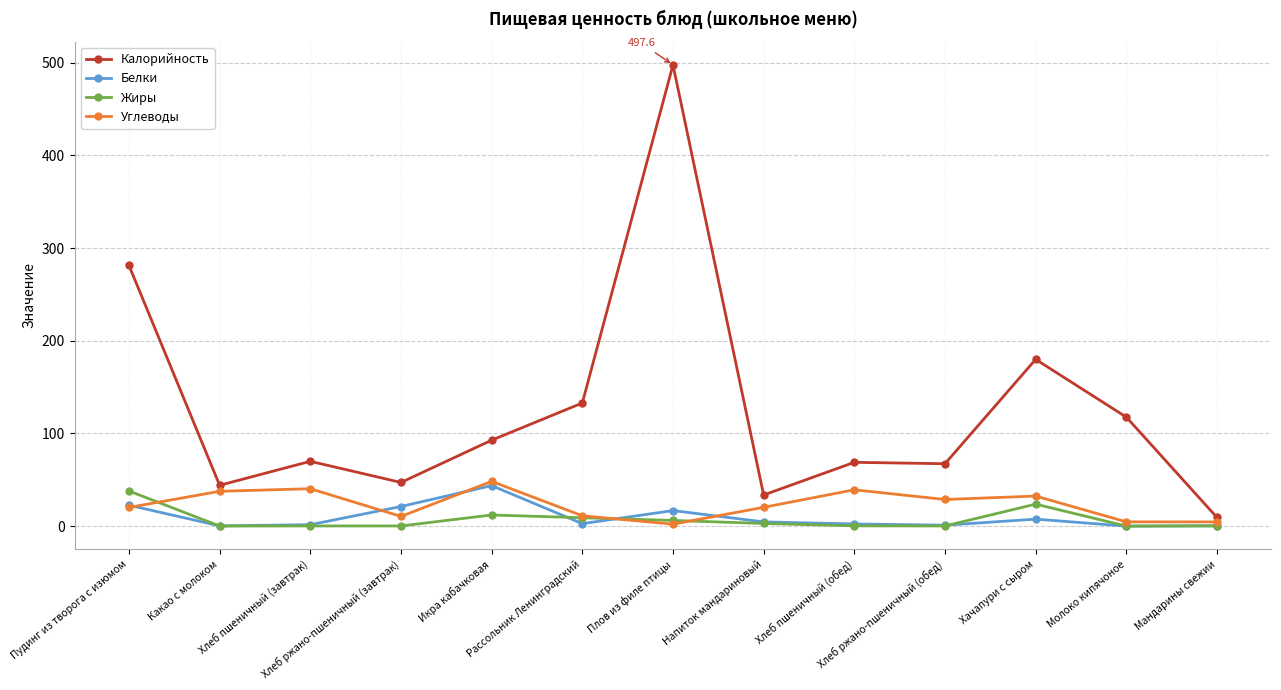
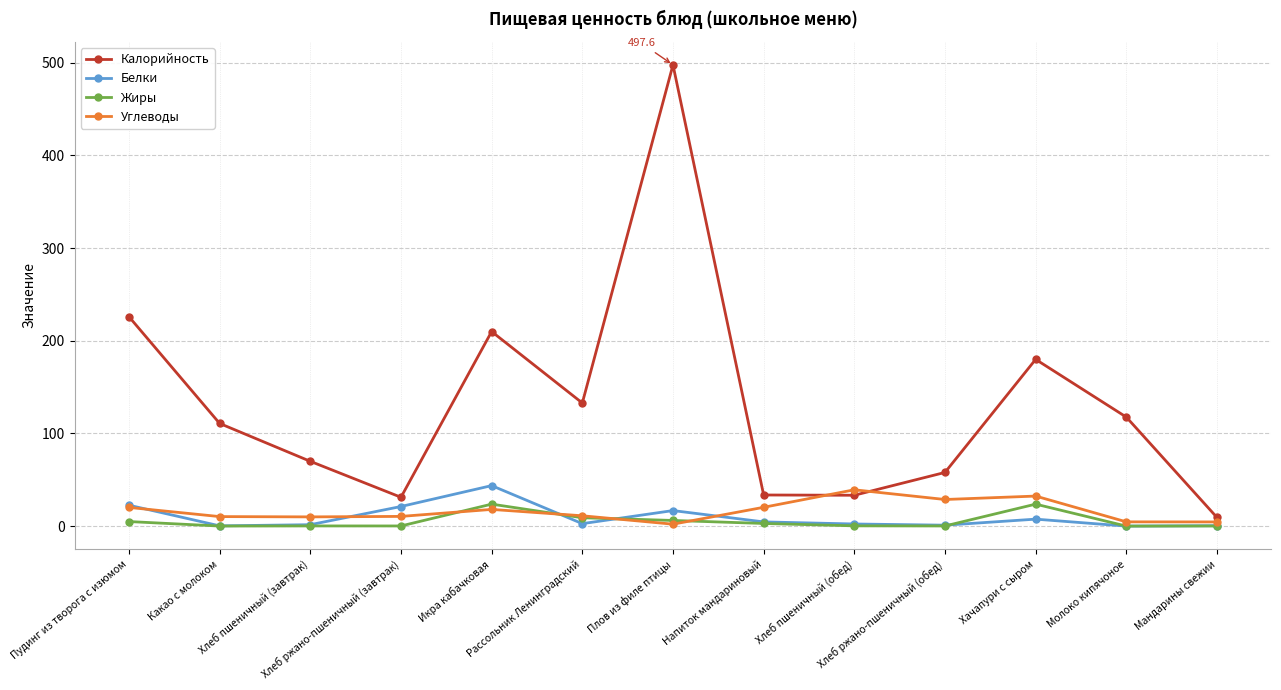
  {
    "Калорийность": {
-     "Пудинг из творога с изюмом": 280,
-     "Какао с молоком": 40,
+     "Пудинг из творога с изюмом": 230,
+     "Какао с молоком": 110,
      "Хлеб пшеничный (завтрак)": 70,
-     "Хлеб ржано-пшеничный (завтрак)": 50,
-     "Икра кабачковая": 90,
+     "Хлеб ржано-пшеничный (завтрак)": 30,
+     "Икра кабачковая": 210,
      "Рассольник Ленинградский": 130,
      "Напиток мандариновый": 30,
-     "Хлеб пшеничный (обед)": 70,
-     "Хлеб ржано-пшеничный (обед)": 70,
+     "Хлеб пшеничный (обед)": 30,
+     "Хлеб ржано-пшеничный (обед)": 60,
      "Хачапури с сыром": 180,
      "Молоко кипячоное": 120,
      "Мандарины свежии": 10
    },
    "Белки": {
      "Хлеб ржано-пшеничный (завтрак)": 20,
      "Икра кабачковая": 40,
      "Рассольник Ленинградский": 0,
      "Плов из филе птицы": 20,
      "Хачапури с сыром": 10
    },
    "Жиры": {
-     "Пудинг из творога с изюмом": 40,
+     "Пудинг из творога с изюмом": 0,
      "Хлеб ржано-пшеничный (завтрак)": 0,
-     "Икра кабачковая": 10,
+     "Икра кабачковая": 20,
      "Плов из филе птицы": 10,
      "Хачапури с сыром": 20
    },
    "Углеводы": {
-     "Какао с молоком": 40,
-     "Хлеб пшеничный (завтрак)": 40,
+     "Какао с молоком": 10,
+     "Хлеб пшеничный (завтрак)": 10,
      "Хлеб ржано-пшеничный (завтрак)": 10,
-     "Икра кабачковая": 50,
+     "Икра кабачковая": 20,
      "Плов из филе птицы": 0,
      "Напиток мандариновый": 20,
      "Хлеб пшеничный (обед)": 40,
      "Хлеб ржано-пшеничный (обед)": 30,
      "Хачапури с сыром": 30,
      "Молоко кипячоное": 0,
      "Мандарины свежии": 0
    }
  }
